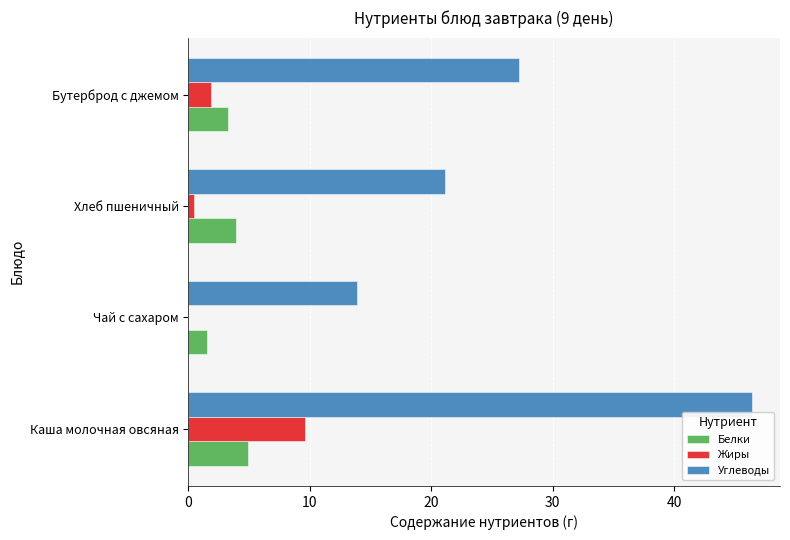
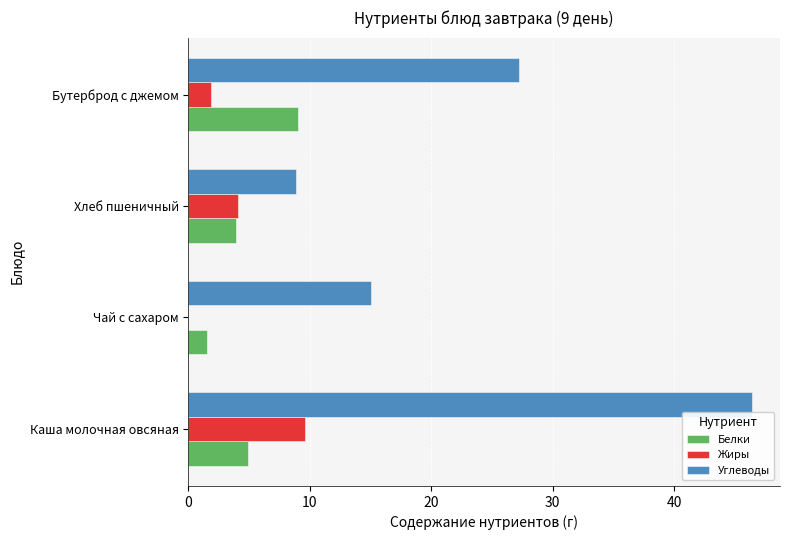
  {
    "Белки": {
-     "Бутерброд с джемом": 3.3,
+     "Бутерброд с джемом": 9.0,
      "Хлеб пшеничный": 4.0,
      "Чай с сахаром": 1.5,
      "Каша молочная овсяная": 4.9
    },
    "Жиры": {
      "Бутерброд с джемом": 1.9,
-     "Хлеб пшеничный": 0.5,
+     "Хлеб пшеничный": 4.1,
      "Чай с сахаром": 0.0,
      "Каша молочная овсяная": 9.6
    },
    "Углеводы": {
      "Бутерброд с джемом": 27.2,
-     "Хлеб пшеничный": 21.2,
-     "Чай с сахаром": 13.9,
+     "Хлеб пшеничный": 8.9,
+     "Чай с сахаром": 15.0,
      "Каша молочная овсяная": 46.4
    }
  }
